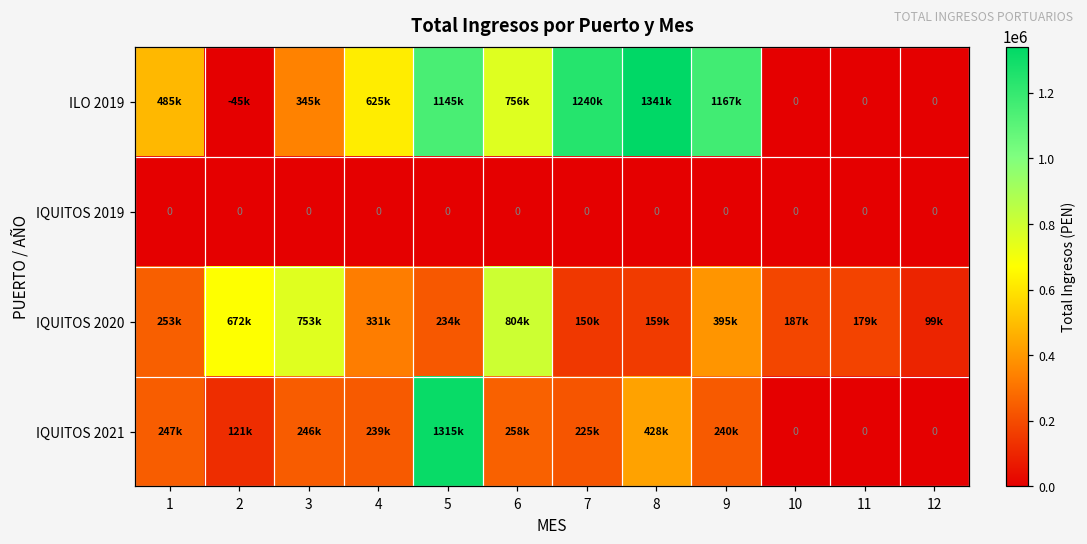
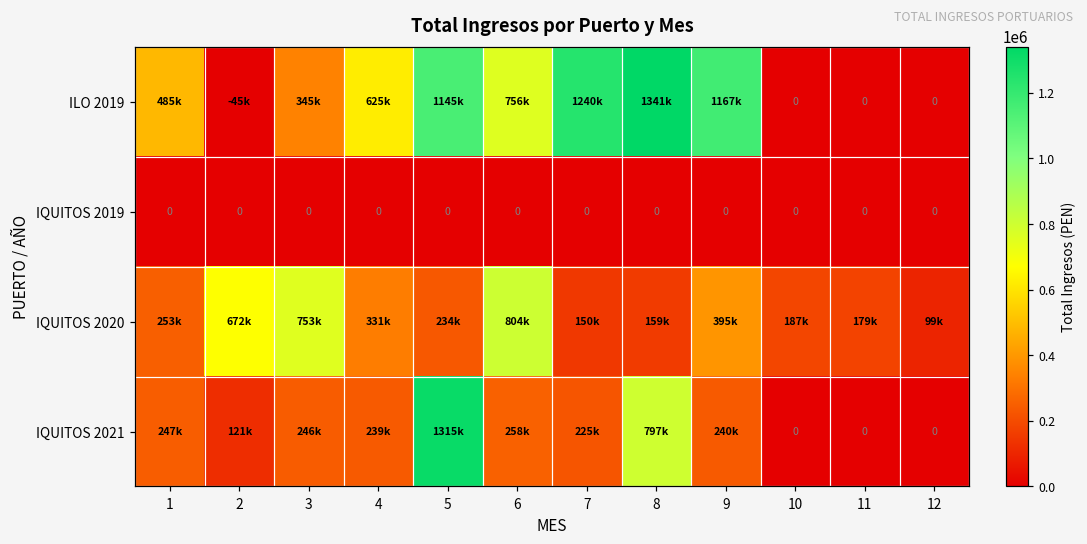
  {
    "ILO 2019": {
      "1": "485k",
      "2": "-45k",
      "3": "345k",
      "4": "625k",
      "5": "1145k",
      "6": "756k",
      "7": "1240k",
      "8": "1341k",
      "9": "1167k",
      "10": "0",
      "11": "0",
      "12": "0"
    },
    "IQUITOS 2019": {
      "1": "0",
      "2": "0",
      "3": "0",
      "4": "0",
      "5": "0",
      "6": "0",
      "7": "0",
      "8": "0",
      "9": "0",
      "10": "0",
      "11": "0",
      "12": "0"
    },
    "IQUITOS 2020": {
      "1": "253k",
      "2": "672k",
      "3": "753k",
      "4": "331k",
      "5": "234k",
      "6": "804k",
      "7": "150k",
      "8": "159k",
      "9": "395k",
      "10": "187k",
      "11": "179k",
      "12": "99k"
    },
    "IQUITOS 2021": {
      "1": "247k",
      "2": "121k",
      "3": "246k",
      "4": "239k",
      "5": "1315k",
      "6": "258k",
      "7": "225k",
-     "8": "428k",
+     "8": "797k",
      "9": "240k",
      "10": "0",
      "11": "0",
      "12": "0"
    }
  }
